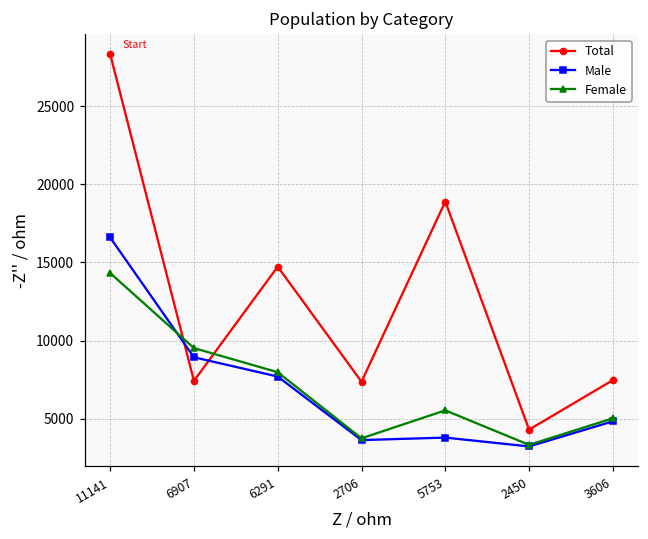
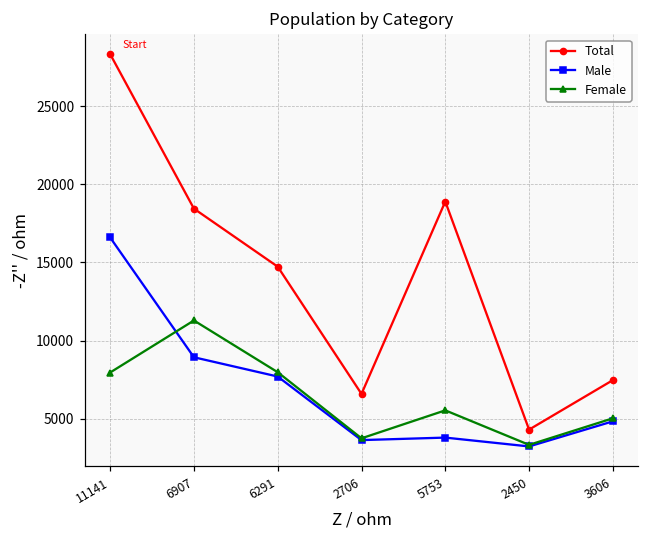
  {
    "Total": {
      "11141": 28300,
-     "6907": 7400,
+     "6907": 18400,
      "6291": 14700,
-     "2706": 7400,
+     "2706": 6600,
      "5753": 18900,
      "2450": 4300,
      "3606": 7500
    },
    "Male": {
      "11141": 16600,
      "6907": 8900,
      "6291": 7700,
      "5753": 3800,
      "3606": 4800
    },
    "Female": {
-     "11141": 14300,
-     "6907": 9500,
+     "11141": 8000,
+     "6907": 11300,
      "6291": 8000,
      "5753": 5500,
      "3606": 5000
    }
  }
